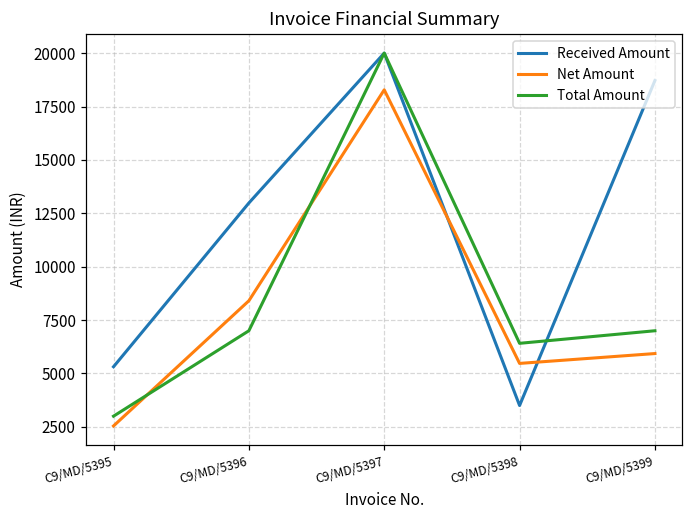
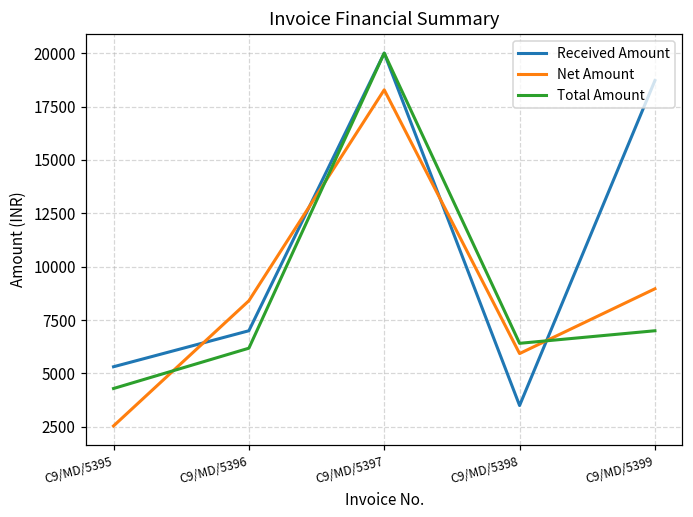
  {
    "Received Amount": {
      "C9/MD/5395": 5300,
-     "C9/MD/5396": 13000,
+     "C9/MD/5396": 7000,
      "C9/MD/5398": 3500
    },
    "Net Amount": {
      "C9/MD/5395": 2500,
      "C9/MD/5396": 8400,
      "C9/MD/5397": 18300,
-     "C9/MD/5398": 5500,
-     "C9/MD/5399": 5900
+     "C9/MD/5398": 5900,
+     "C9/MD/5399": 9000
    },
    "Total Amount": {
-     "C9/MD/5395": 3000,
-     "C9/MD/5396": 7000,
+     "C9/MD/5395": 4300,
+     "C9/MD/5396": 6200,
      "C9/MD/5398": 6400,
      "C9/MD/5399": 7000
    }
  }
